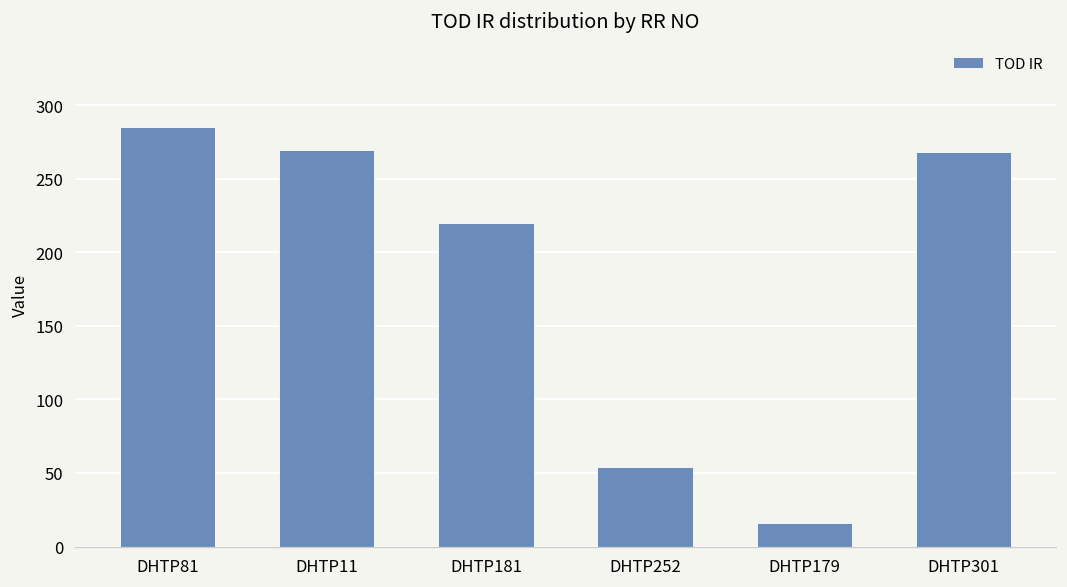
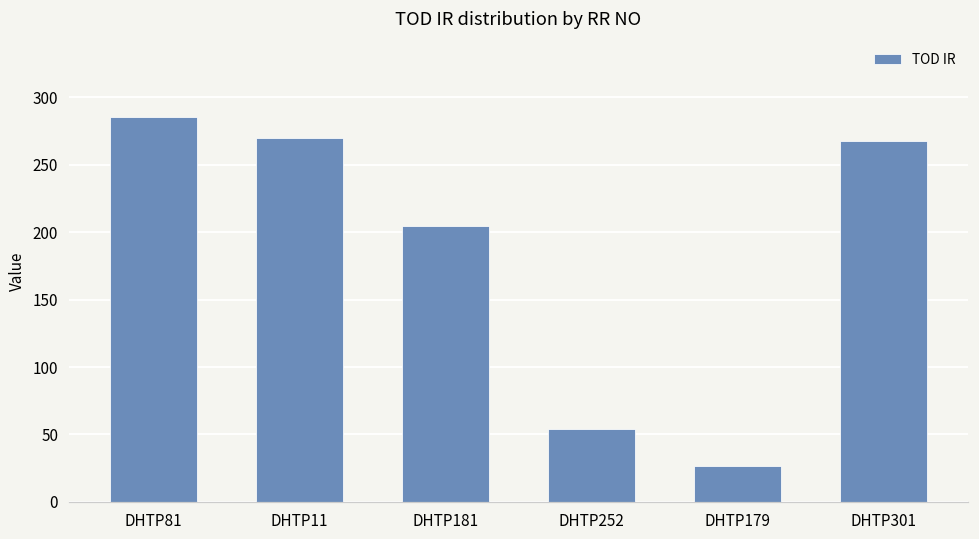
  {
    "DHTP81": 285,
    "DHTP11": 270,
-   "DHTP181": 220,
+   "DHTP181": 204,
    "DHTP252": 54,
-   "DHTP179": 16,
+   "DHTP179": 27,
    "DHTP301": 268
  }
